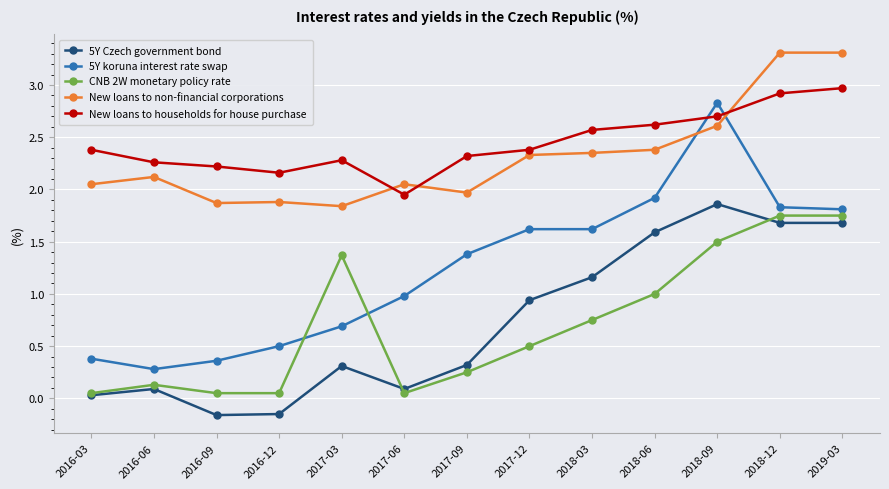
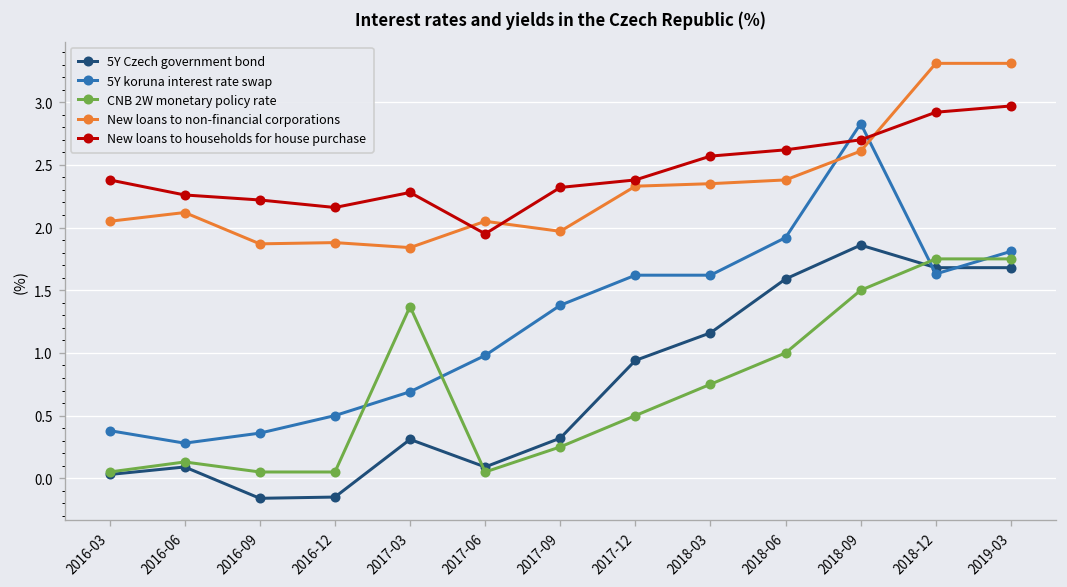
  {
    "5Y Czech government bond": {
      "2016-06": 0.09,
      "2016-09": -0.16,
      "2016-12": -0.15,
      "2017-03": 0.31,
      "2017-06": 0.09,
      "2017-09": 0.32,
      "2017-12": 0.94,
      "2018-03": 1.16,
      "2018-06": 1.59,
      "2018-09": 1.86,
      "2018-12": 1.68,
      "2019-03": 1.68
    },
    "5Y koruna interest rate swap": {
      "2016-03": 0.38,
      "2016-06": 0.28,
      "2016-09": 0.36,
      "2016-12": 0.50,
      "2017-03": 0.69,
      "2017-06": 0.98,
      "2017-09": 1.38,
      "2017-12": 1.62,
      "2018-03": 1.62,
      "2018-06": 1.92,
      "2018-09": 2.83,
-     "2018-12": 1.83,
+     "2018-12": 1.63,
      "2019-03": 1.81
    },
    "CNB 2W monetary policy rate": {
      "2016-06": 0.13,
      "2016-09": 0.05,
      "2016-12": 0.05,
      "2017-03": 1.37,
      "2017-06": 0.05,
      "2017-09": 0.25,
      "2017-12": 0.50,
      "2018-03": 0.75,
      "2018-06": 1.00,
      "2018-09": 1.50,
      "2018-12": 1.75,
      "2019-03": 1.75
    },
    "New loans to non-financial corporations": {
      "2016-03": 2.05,
      "2016-06": 2.12,
      "2016-09": 1.87,
      "2016-12": 1.88,
      "2017-03": 1.84,
      "2017-06": 2.05,
      "2017-09": 1.97,
      "2017-12": 2.33,
      "2018-03": 2.35,
      "2018-06": 2.38,
      "2018-09": 2.61,
      "2018-12": 3.31,
      "2019-03": 3.31
    },
    "New loans to households for house purchase": {
      "2016-03": 2.38,
      "2016-06": 2.26,
      "2016-09": 2.22,
      "2016-12": 2.16,
      "2017-03": 2.28,
      "2017-06": 1.95,
      "2017-09": 2.32,
      "2017-12": 2.38,
      "2018-03": 2.57,
      "2018-06": 2.62,
      "2018-09": 2.70,
      "2018-12": 2.92,
      "2019-03": 2.97
    }
  }
